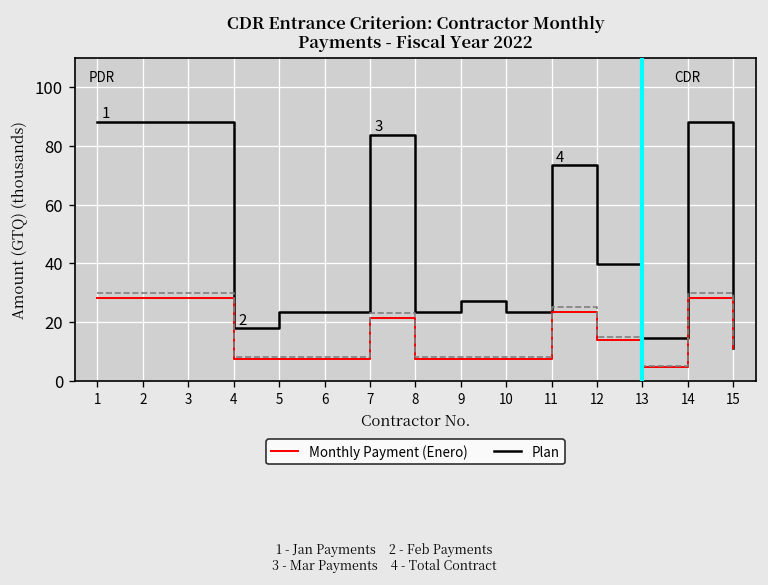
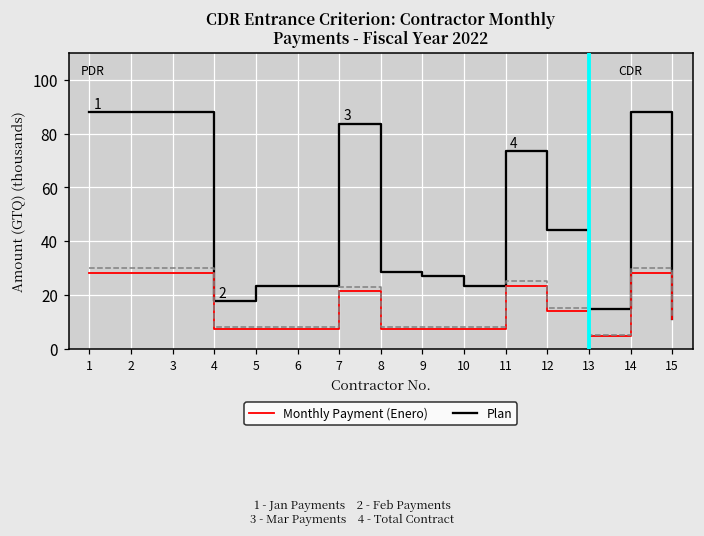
  {
    "Plan": {
      "2": 88,
      "3": 88,
      "5": 23,
      "6": 23,
-     "8": 23,
+     "8": 29,
      "9": 27,
      "10": 23,
-     "12": 40,
+     "12": 44,
      "13": 15,
      "14": 88
    },
    "Monthly Payment (Enero)": {
      "1": 28,
      "2": 28,
      "3": 28,
      "7": 22,
      "11": 23,
      "14": 28
    }
  }
